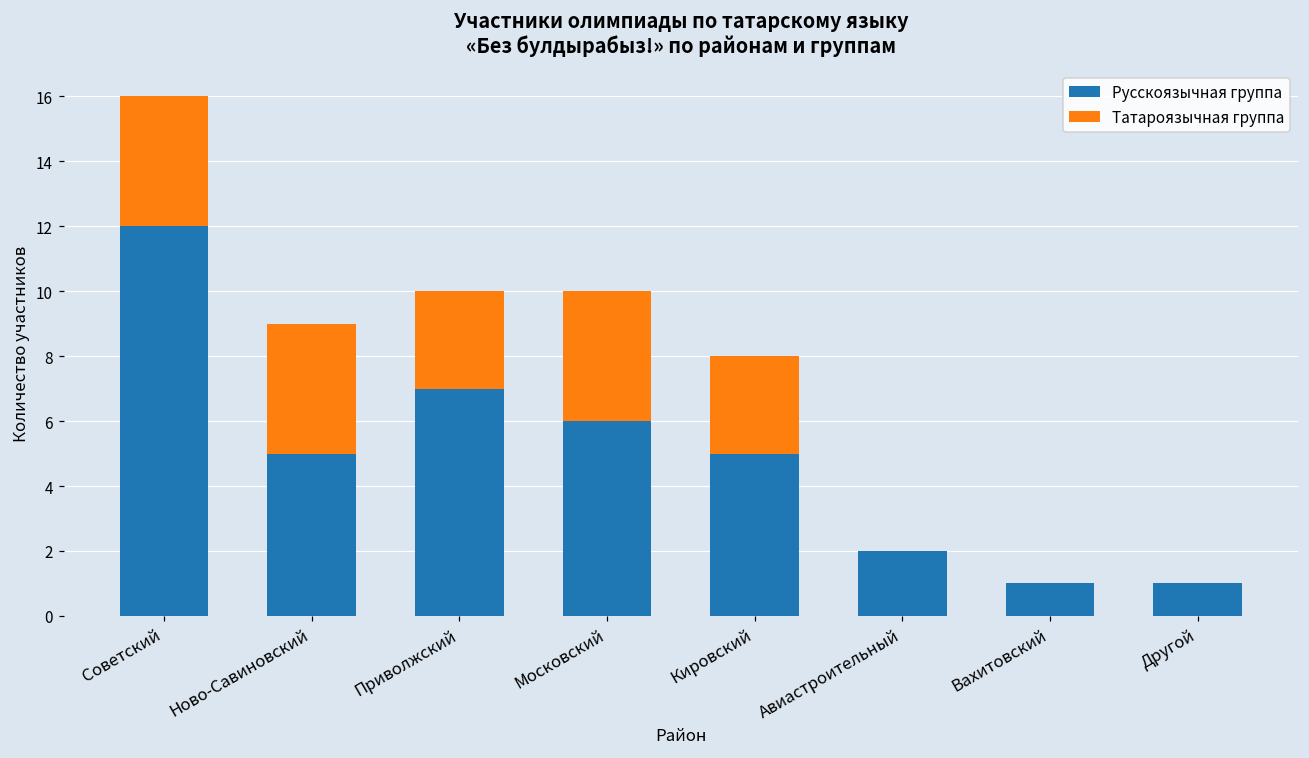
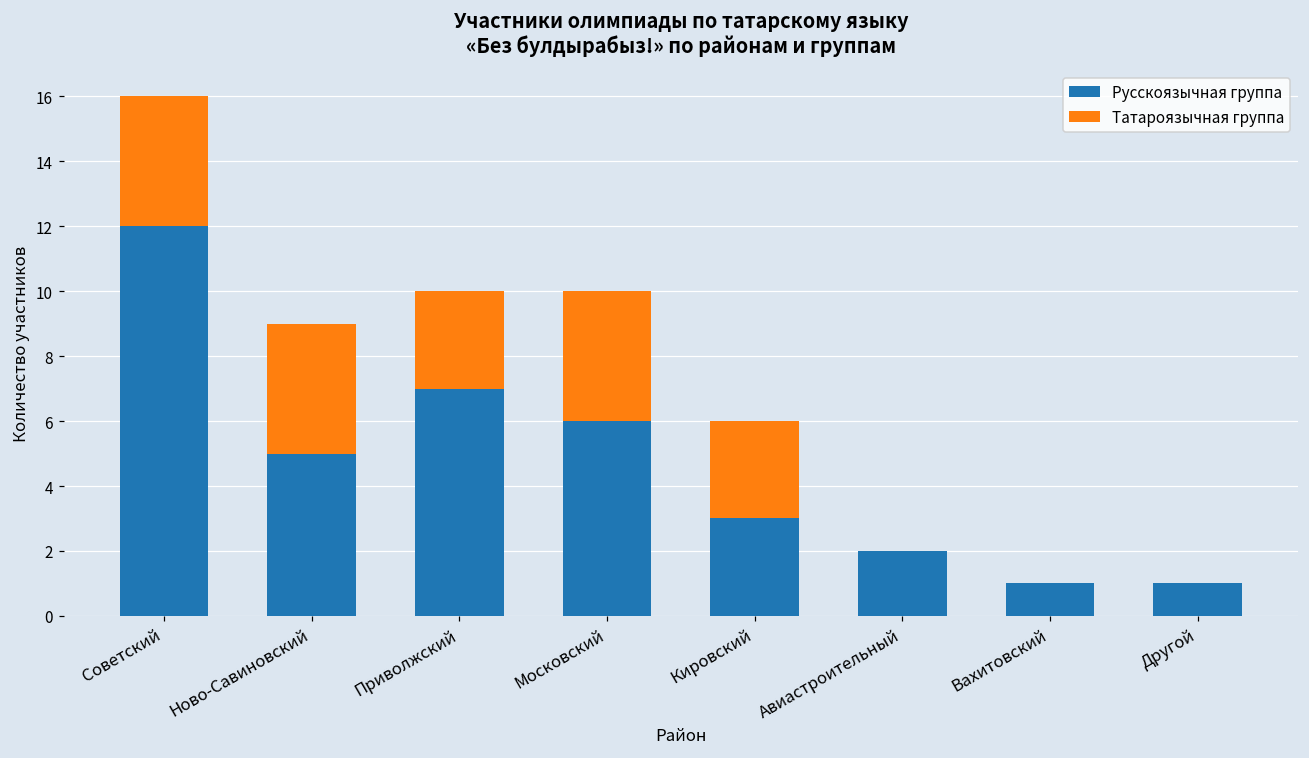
  {
    "Русскоязычная группа": {
      "Советский": 12,
      "Ново-Савиновский": 5,
      "Приволжский": 7,
      "Московский": 6,
-     "Кировский": 5,
+     "Кировский": 3,
      "Авиастроительный": 2,
      "Вахитовский": 1,
      "Другой": 1
    },
    "Татароязычная группа": {
      "Советский": 4,
      "Ново-Савиновский": 4,
      "Приволжский": 3,
      "Московский": 4,
      "Кировский": 3,
      "Авиастроительный": 0,
      "Вахитовский": 0,
      "Другой": 0
    }
  }
